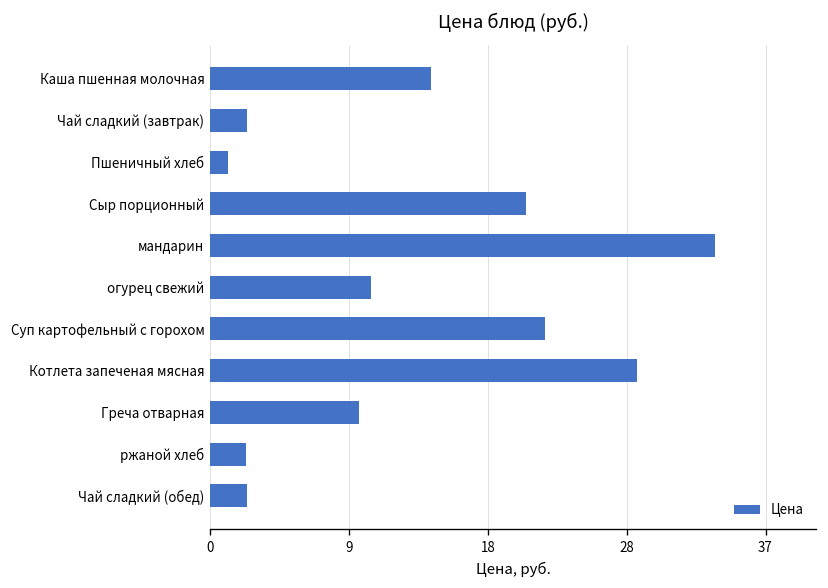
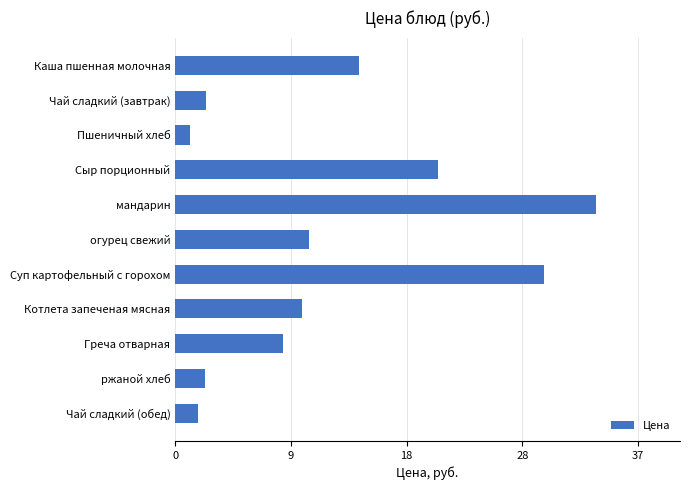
  {
    "Каша пшенная молочная": 14.9,
    "Чай сладкий (завтрак)": 2.5,
    "Пшеничный хлеб": 1.2,
    "Сыр порционный": 21.3,
    "мандарин": 34.0,
    "огурец свежий": 10.8,
-   "Суп картофельный с горохом": 22.6,
-   "Котлета запеченая мясная": 28.7,
-   "Греча отварная": 10.0,
+   "Суп картофельный с горохом": 29.8,
+   "Котлета запеченая мясная": 10.2,
+   "Греча отварная": 8.7,
    "ржаной хлеб": 2.4,
-   "Чай сладкий (обед)": 2.5
+   "Чай сладкий (обед)": 1.8
  }
